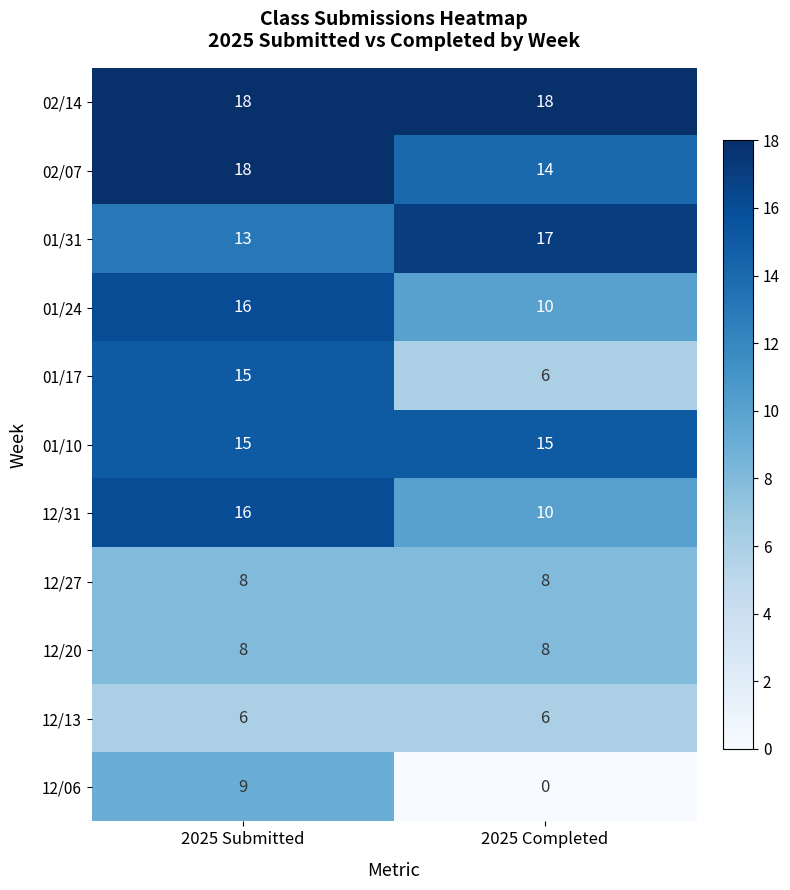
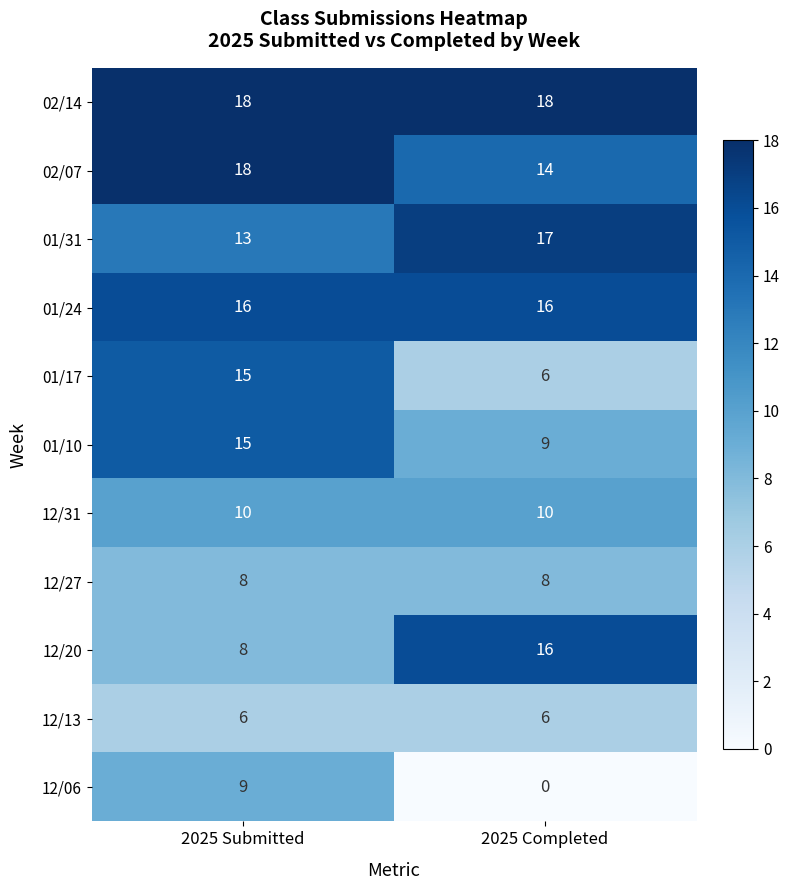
  {
    "02/14": {
      "2025 Submitted": 18,
      "2025 Completed": 18
    },
    "02/07": {
      "2025 Submitted": 18,
      "2025 Completed": 14
    },
    "01/31": {
      "2025 Submitted": 13,
      "2025 Completed": 17
    },
    "01/24": {
      "2025 Submitted": 16,
-     "2025 Completed": 10
+     "2025 Completed": 16
    },
    "01/17": {
      "2025 Submitted": 15,
      "2025 Completed": 6
    },
    "01/10": {
      "2025 Submitted": 15,
-     "2025 Completed": 15
+     "2025 Completed": 9
    },
    "12/31": {
-     "2025 Submitted": 16,
+     "2025 Submitted": 10,
      "2025 Completed": 10
    },
    "12/27": {
      "2025 Submitted": 8,
      "2025 Completed": 8
    },
    "12/20": {
      "2025 Submitted": 8,
-     "2025 Completed": 8
+     "2025 Completed": 16
    },
    "12/13": {
      "2025 Submitted": 6,
      "2025 Completed": 6
    },
    "12/06": {
      "2025 Submitted": 9,
      "2025 Completed": 0
    }
  }
